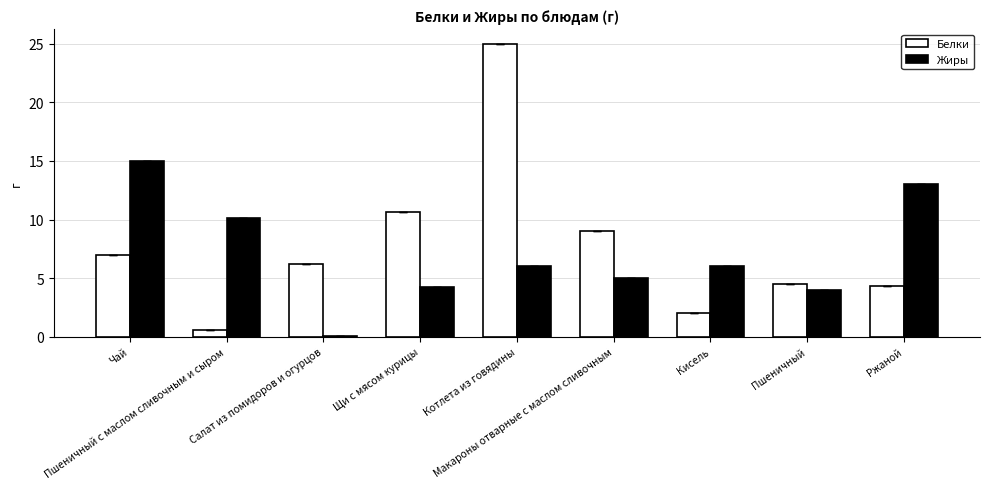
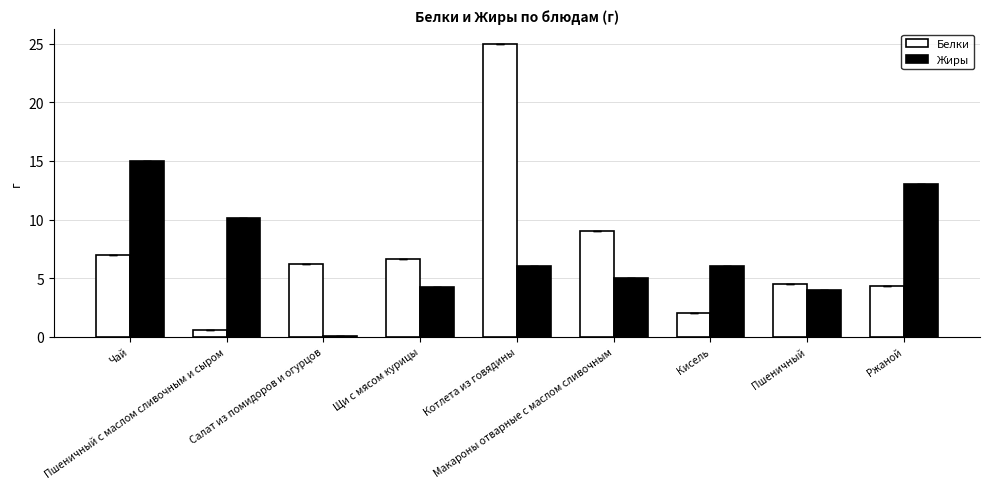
  {
    "Белки": {
      "Чай": 7.0,
      "Пшеничный с маслом сливочным и сыром": 0.6,
      "Салат из помидоров и огурцов": 6.2,
-     "Щи с мясом курицы": 10.6,
+     "Щи с мясом курицы": 6.6,
      "Котлета из говядины": 25.0,
      "Макароны отварные с маслом сливочным": 9.0,
      "Кисель": 2.0,
      "Пшеничный": 4.5,
      "Ржаной": 4.4
    },
    "Жиры": {
      "Чай": 15.0,
      "Пшеничный с маслом сливочным и сыром": 10.1,
      "Щи с мясом курицы": 4.3,
      "Котлета из говядины": 6.0,
      "Макароны отварные с маслом сливочным": 5.0,
      "Кисель": 6.0,
      "Пшеничный": 4.0,
      "Ржаной": 13.0
    }
  }
